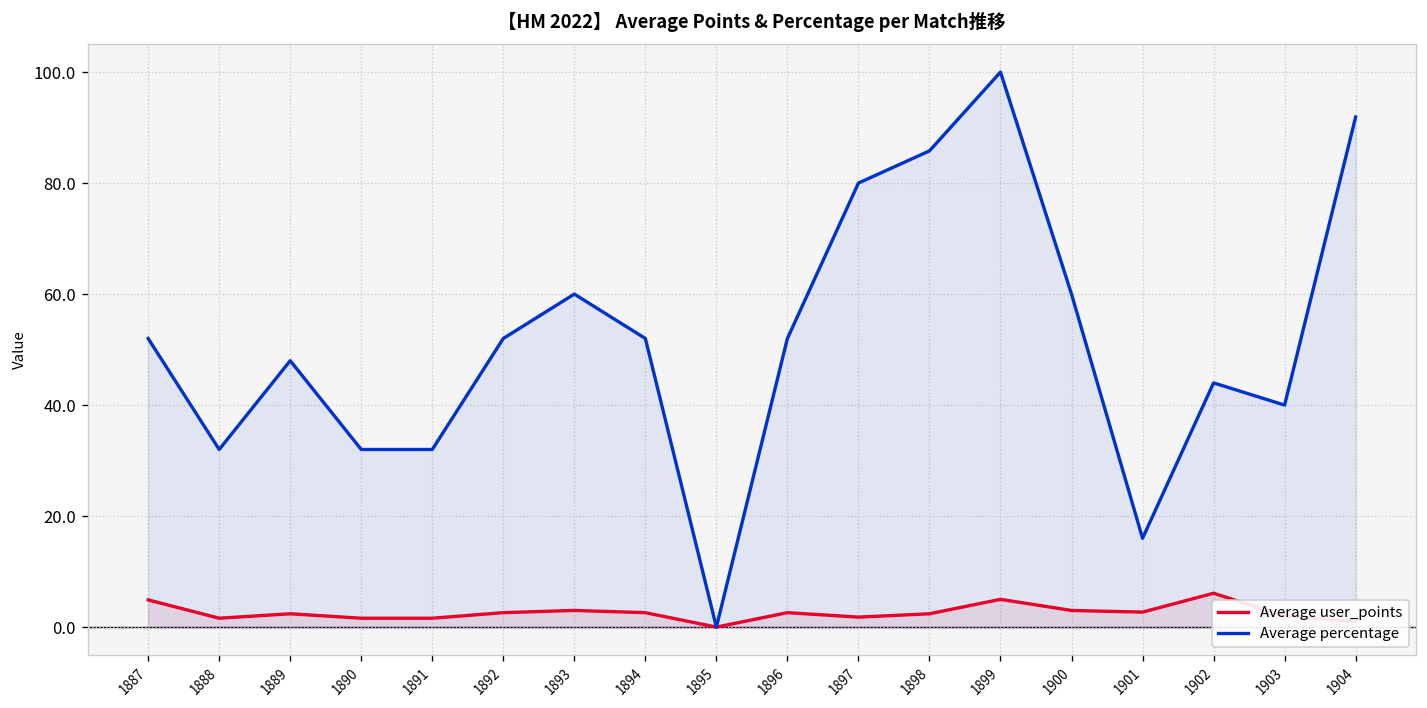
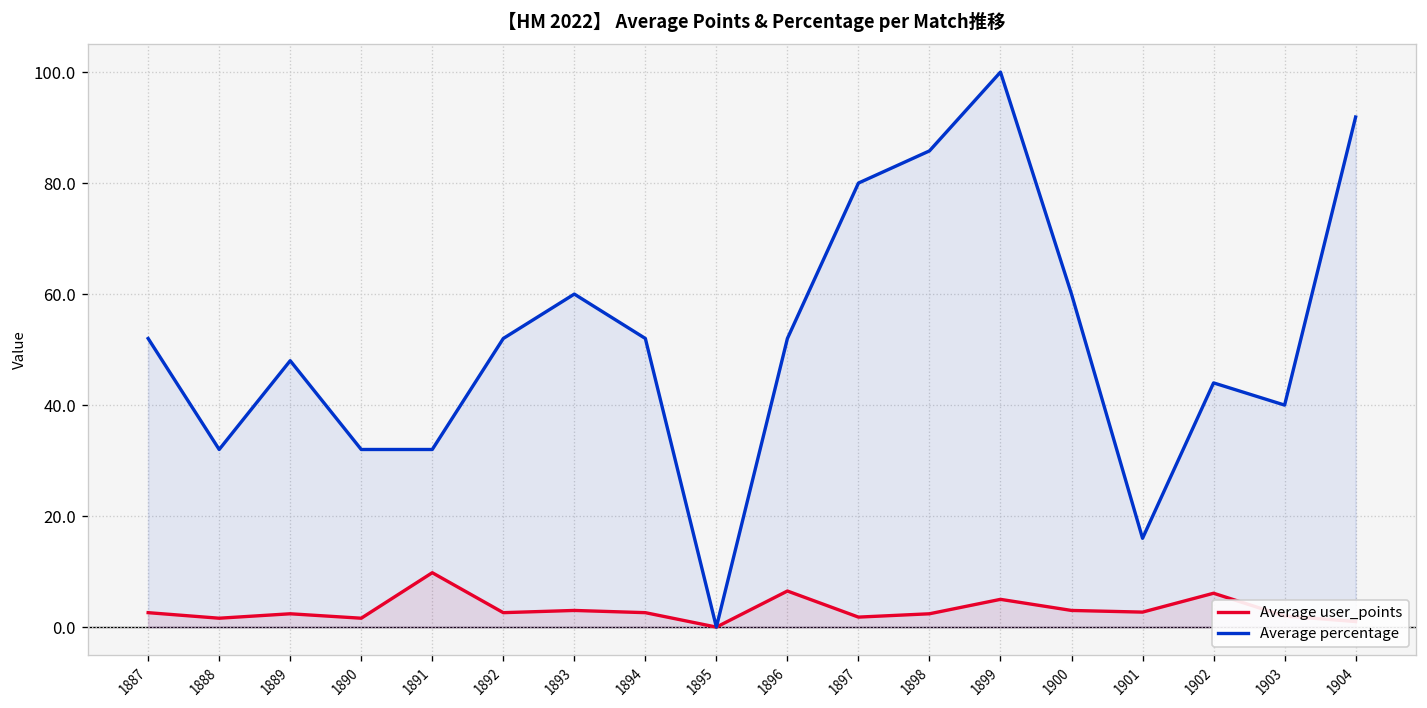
  {
    "Average user_points": {
-     "1887": 5,
+     "1887": 3,
      "1888": 2,
      "1889": 2,
      "1890": 2,
-     "1891": 2,
+     "1891": 10,
      "1892": 3,
      "1893": 3,
      "1894": 3,
-     "1896": 3,
+     "1896": 7,
      "1897": 2,
      "1898": 2,
      "1899": 5,
      "1900": 3,
      "1901": 3,
      "1902": 6
    },
    "Average percentage": {
      "1887": 52,
      "1888": 32,
      "1889": 48,
      "1890": 32,
      "1891": 32,
      "1892": 52,
      "1893": 60,
      "1894": 52,
      "1896": 52,
      "1897": 80,
      "1898": 86,
      "1899": 100,
      "1900": 60,
      "1901": 16,
      "1902": 44,
      "1903": 40,
      "1904": 92
    }
  }
